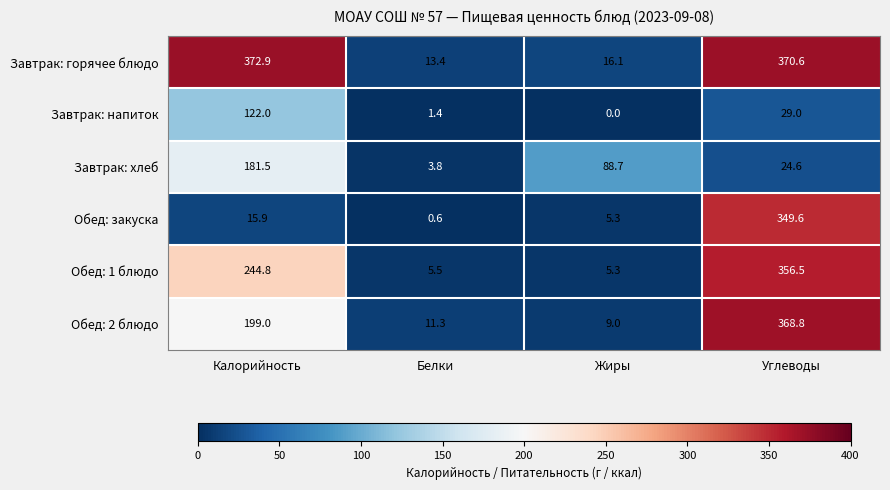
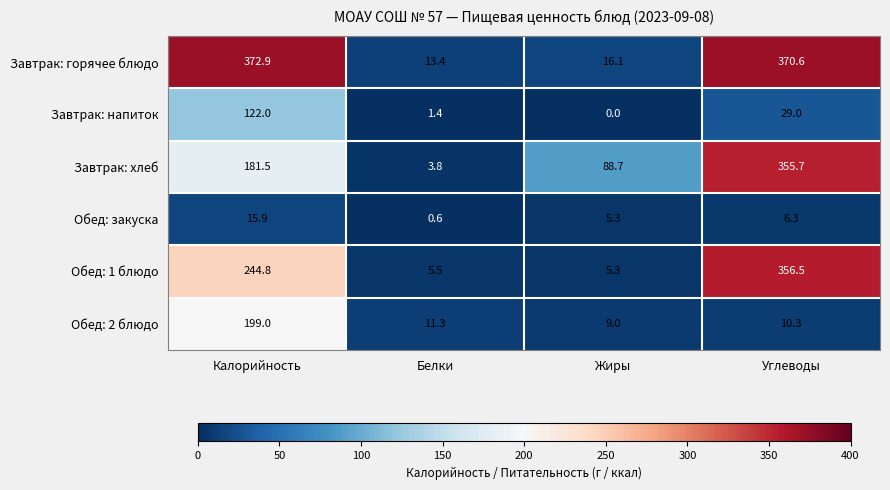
  {
    "Завтрак: горячее блюдо": {
      "Калорийность": 372.9,
      "Белки": 13.4,
      "Жиры": 16.1,
      "Углеводы": 370.6
    },
    "Завтрак: напиток": {
      "Калорийность": 122.0,
      "Белки": 1.4,
      "Жиры": 0.0,
      "Углеводы": 29.0
    },
    "Завтрак: хлеб": {
      "Калорийность": 181.5,
      "Белки": 3.8,
      "Жиры": 88.7,
-     "Углеводы": 24.6
+     "Углеводы": 355.7
    },
    "Обед: закуска": {
      "Калорийность": 15.9,
      "Белки": 0.6,
      "Жиры": 5.3,
-     "Углеводы": 349.6
+     "Углеводы": 6.3
    },
    "Обед: 1 блюдо": {
      "Калорийность": 244.8,
      "Белки": 5.5,
      "Жиры": 5.3,
      "Углеводы": 356.5
    },
    "Обед: 2 блюдо": {
      "Калорийность": 199.0,
      "Белки": 11.3,
      "Жиры": 9.0,
-     "Углеводы": 368.8
+     "Углеводы": 10.3
    }
  }
